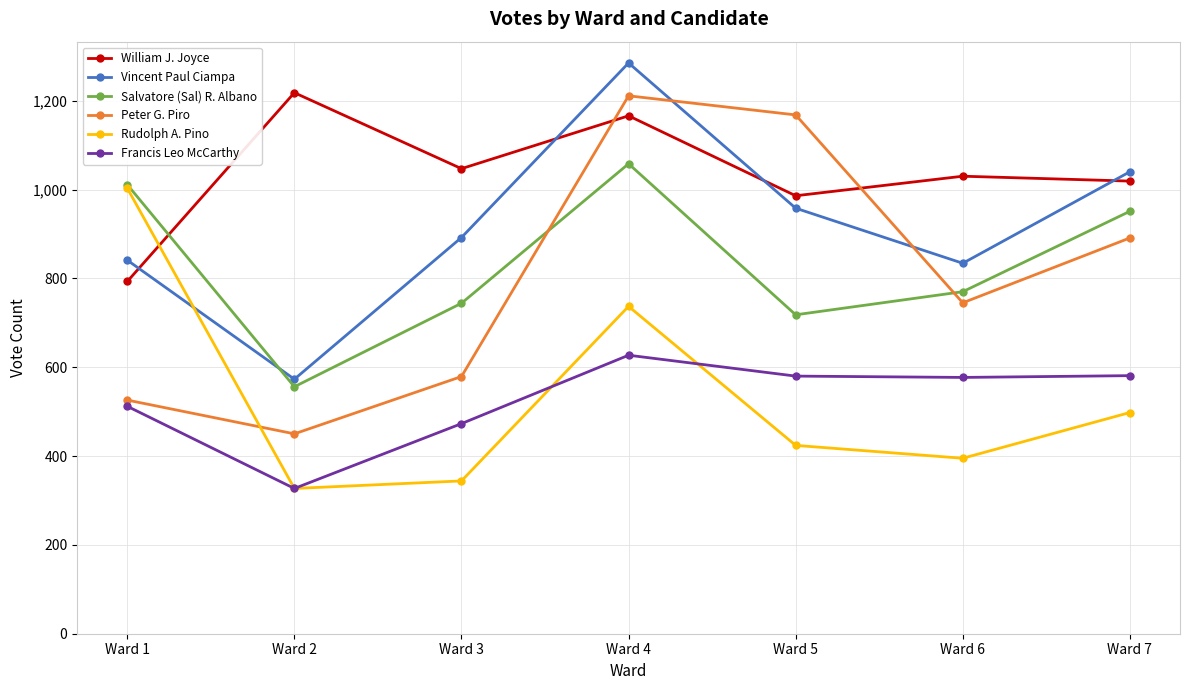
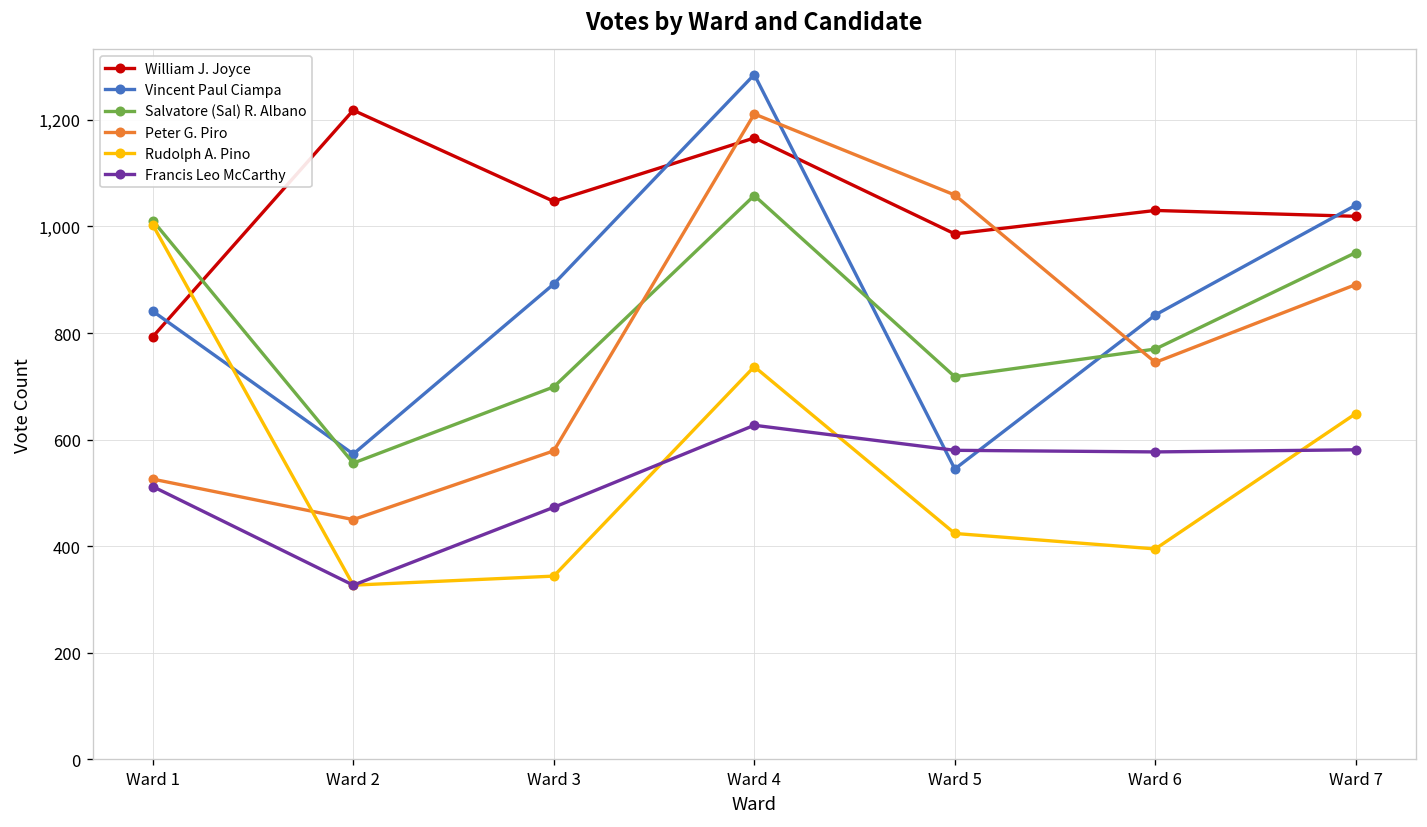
  {
    "William J. Joyce": {
      "Ward 1": "790",
      "Ward 2": "1,220",
      "Ward 3": "1,050",
      "Ward 4": "1,170",
      "Ward 5": "990",
      "Ward 6": "1,030",
      "Ward 7": "1,020"
    },
    "Vincent Paul Ciampa": {
      "Ward 1": "840",
      "Ward 2": "570",
      "Ward 3": "890",
      "Ward 4": "1,290",
-     "Ward 5": "960",
+     "Ward 5": "550",
      "Ward 6": "830",
      "Ward 7": "1,040"
    },
    "Salvatore (Sal) R. Albano": {
      "Ward 1": "1,010",
      "Ward 2": "560",
-     "Ward 3": "740",
+     "Ward 3": "700",
      "Ward 4": "1,060",
      "Ward 5": "720",
      "Ward 6": "770",
      "Ward 7": "950"
    },
    "Peter G. Piro": {
      "Ward 1": "530",
      "Ward 2": "450",
      "Ward 3": "580",
      "Ward 4": "1,210",
-     "Ward 5": "1,170",
+     "Ward 5": "1,060",
      "Ward 6": "750",
      "Ward 7": "890"
    },
    "Rudolph A. Pino": {
      "Ward 1": "1,000",
      "Ward 3": "340",
      "Ward 4": "740",
      "Ward 5": "420",
      "Ward 6": "400",
-     "Ward 7": "500"
+     "Ward 7": "650"
    },
    "Francis Leo McCarthy": {
      "Ward 1": "510",
      "Ward 3": "470",
      "Ward 4": "630",
      "Ward 5": "580",
      "Ward 6": "580",
      "Ward 7": "580"
    }
  }
